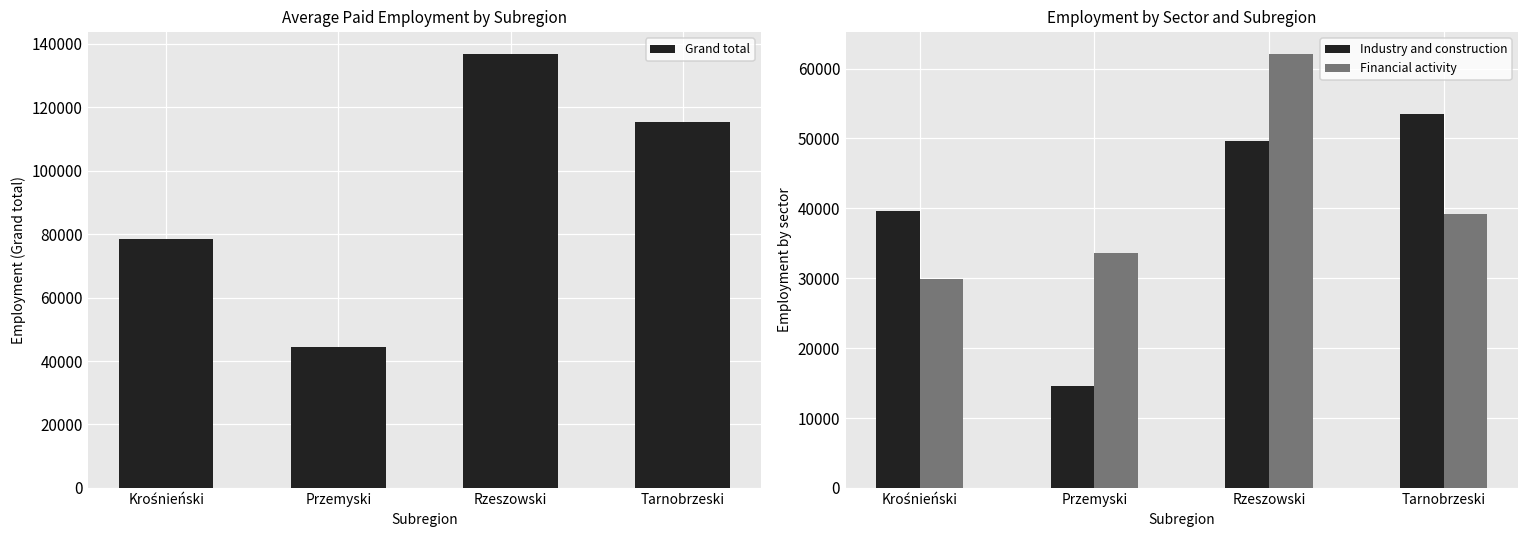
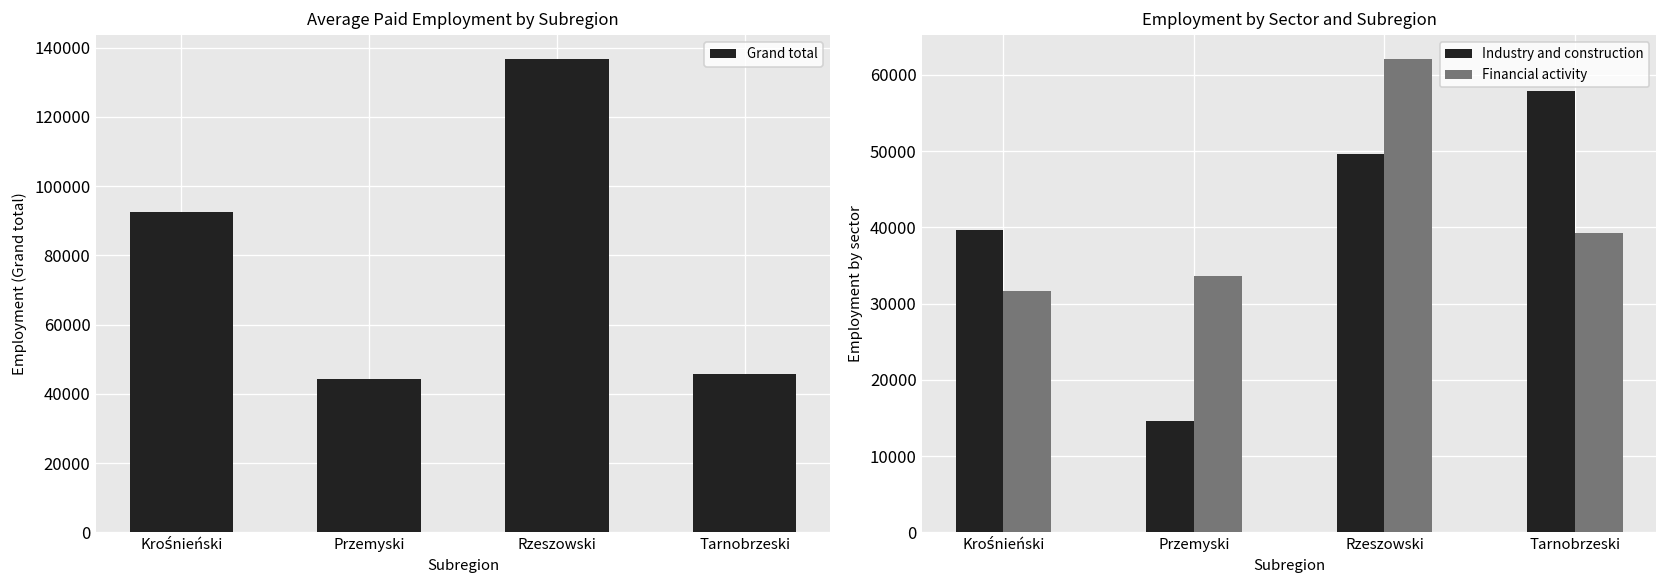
  {
    "Average Paid Employment by Subregion": {
-     "Krośnieński": 78000,
+     "Krośnieński": 92000,
      "Przemyski": 44000,
      "Rzeszowski": 137000,
-     "Tarnobrzeski": 115000
+     "Tarnobrzeski": 46000
    },
    "Employment by Sector and Subregion": {
      "Industry and construction": {
        "Krośnieński": 40000,
        "Przemyski": 15000,
        "Rzeszowski": 50000,
-       "Tarnobrzeski": 54000
+       "Tarnobrzeski": 58000
      },
      "Financial activity": {
-       "Krośnieński": 30000,
+       "Krośnieński": 32000,
        "Przemyski": 34000,
        "Rzeszowski": 62000,
        "Tarnobrzeski": 39000
      }
    }
  }
